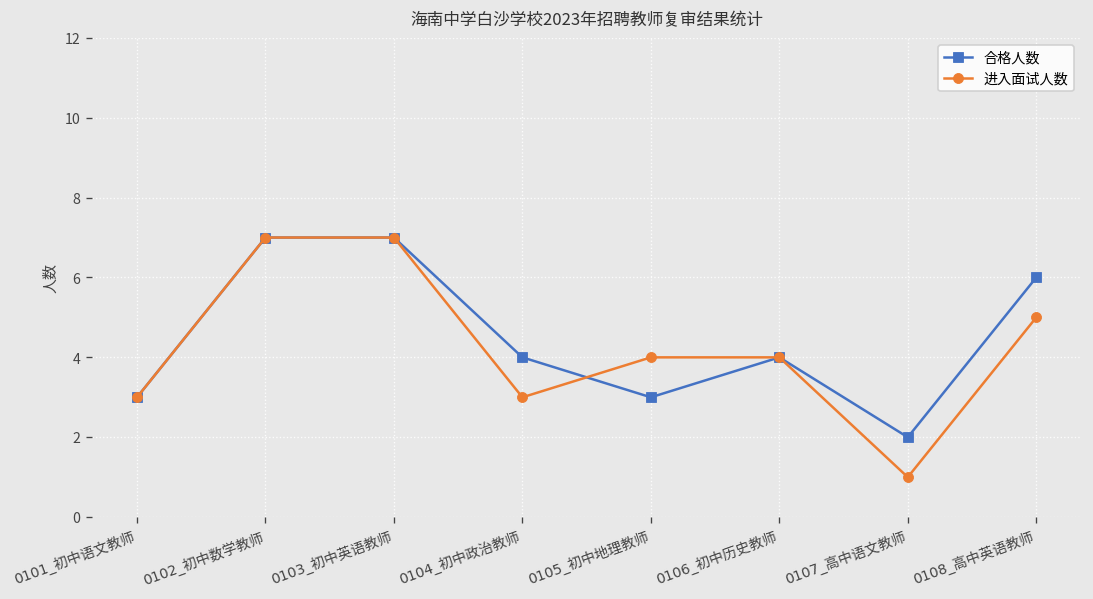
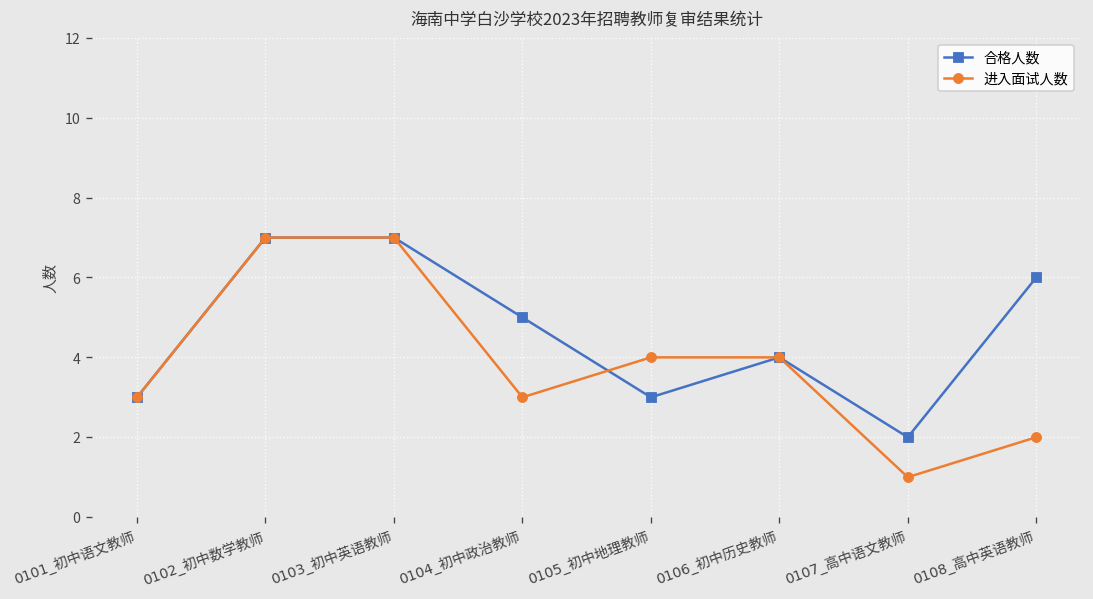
  {
    "合格人数": {
-     "0104_初中政治教师": 4,
+     "0104_初中政治教师": 5,
      "0105_初中地理教师": 3,
      "0107_高中语文教师": 2,
      "0108_高中英语教师": 6
    },
    "进入面试人数": {
      "0104_初中政治教师": 3,
      "0105_初中地理教师": 4,
      "0107_高中语文教师": 1,
-     "0108_高中英语教师": 5
+     "0108_高中英语教师": 2
    }
  }
